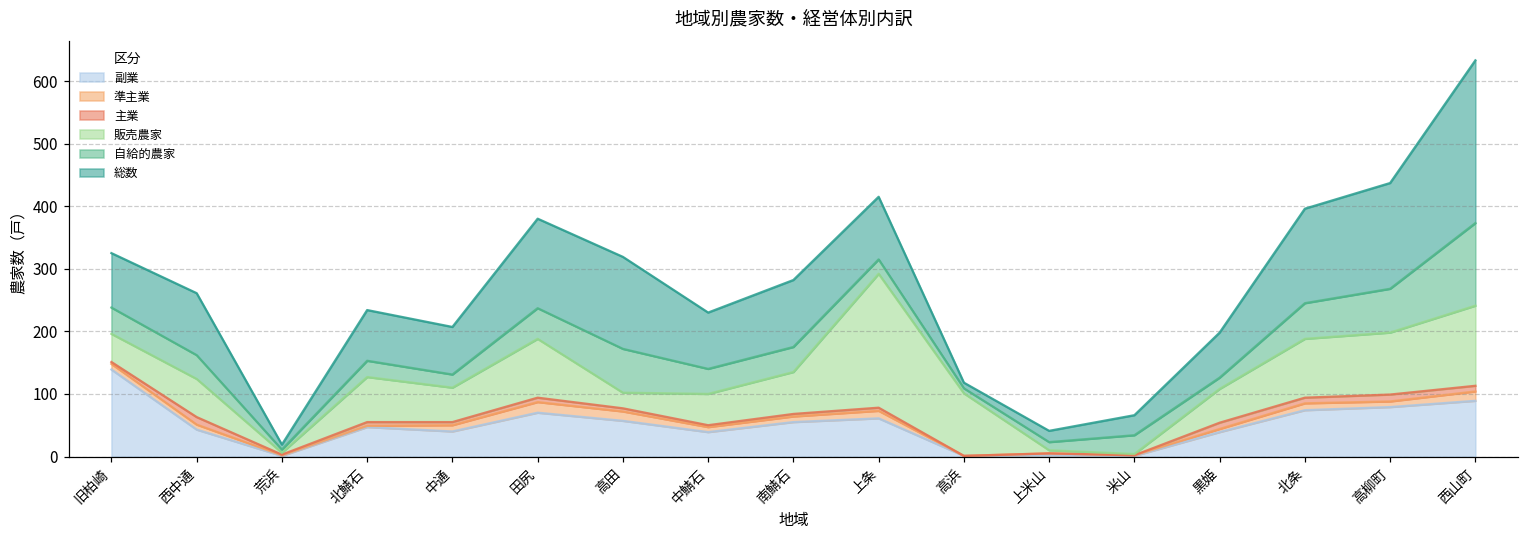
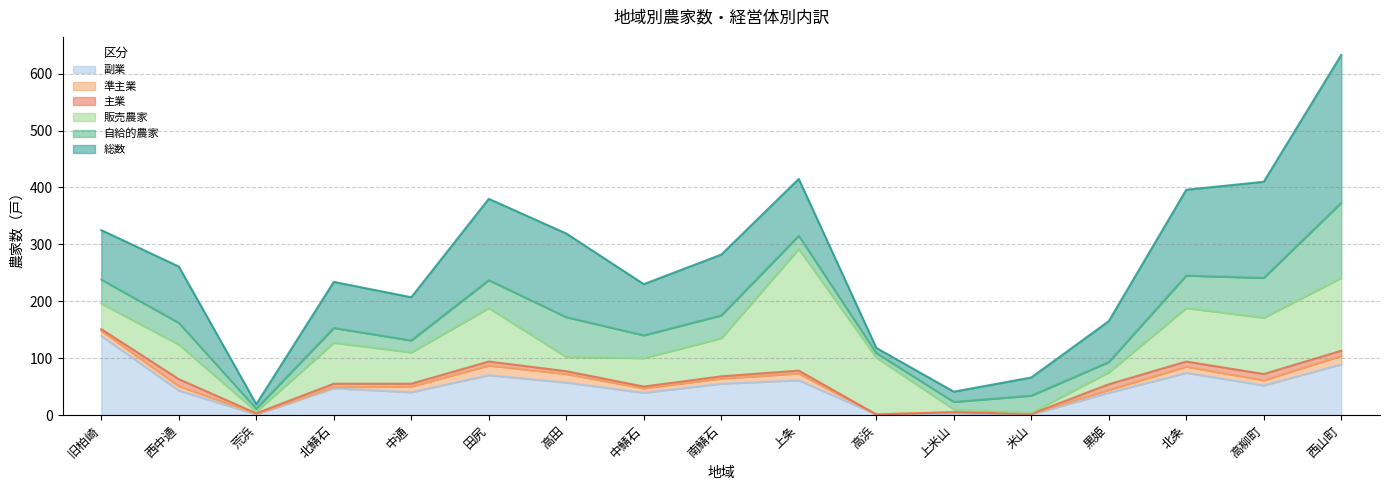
  {
    "副業": {
      "旧柏崎": 140,
      "西中通": 40,
      "中通": 40,
      "田尻": 70,
      "高田": 60,
      "中鯖石": 40,
      "南鯖石": 60,
      "上条": 60,
      "黒姫": 40,
      "北条": 70,
-     "高柳町": 80,
+     "高柳町": 50,
      "西山町": 90
    },
    "販売農家": {
      "旧柏崎": 50,
      "西中通": 60,
      "北鯖石": 70,
      "中通": 60,
      "田尻": 90,
      "高田": 30,
      "中鯖石": 50,
      "南鯖石": 70,
      "上条": 210,
      "高浜": 100,
      "上米山": 10,
-     "黒姫": 50,
+     "黒姫": 20,
      "北条": 90,
      "高柳町": 100,
      "西山町": 130
    }
  }
